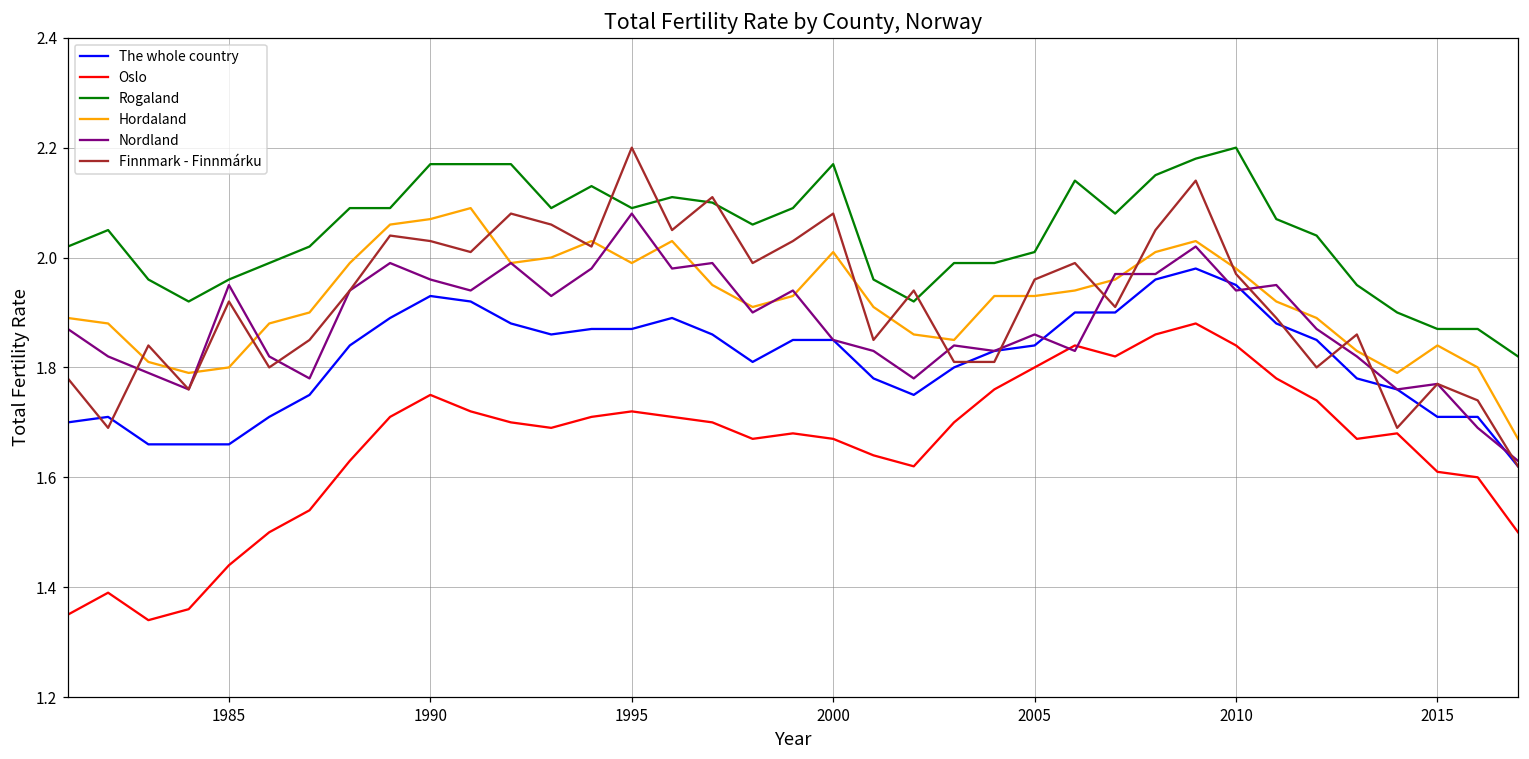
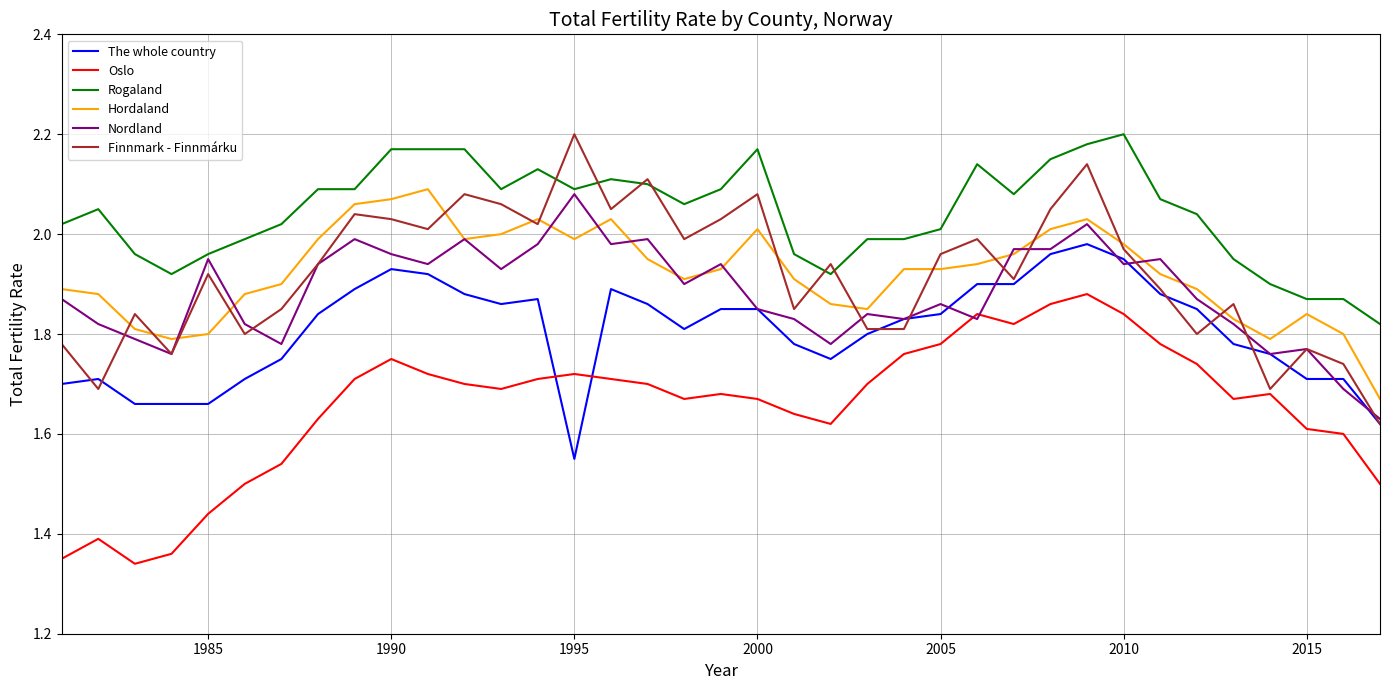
  {
    "The whole country": {
      "1985": 1.66,
      "1990": 1.93,
-     "1995": 1.87,
+     "1995": 1.55,
      "2005": 1.84,
      "2010": 1.95,
      "2015": 1.71
    },
    "Oslo": {
      "1985": 1.44,
      "1990": 1.75,
      "1995": 1.72,
      "2000": 1.67,
-     "2005": 1.80,
+     "2005": 1.78,
      "2010": 1.84,
      "2015": 1.61
    },
    "Rogaland": {
      "1985": 1.96,
      "1990": 2.17,
      "1995": 2.09,
      "2000": 2.17,
      "2005": 2.01,
      "2010": 2.20,
      "2015": 1.87
    },
    "Hordaland": {
      "1985": 1.80,
      "1990": 2.07,
      "1995": 1.99,
      "2000": 2.01,
      "2005": 1.93,
      "2010": 1.98,
      "2015": 1.84
    },
    "Nordland": {
      "1985": 1.95,
      "1990": 1.96,
      "1995": 2.08,
      "2005": 1.86,
      "2010": 1.94
    },
    "Finnmark - Finnmárku": {
      "1985": 1.92,
      "1990": 2.03,
      "1995": 2.20,
      "2000": 2.08,
      "2005": 1.96,
      "2010": 1.97
    }
  }
